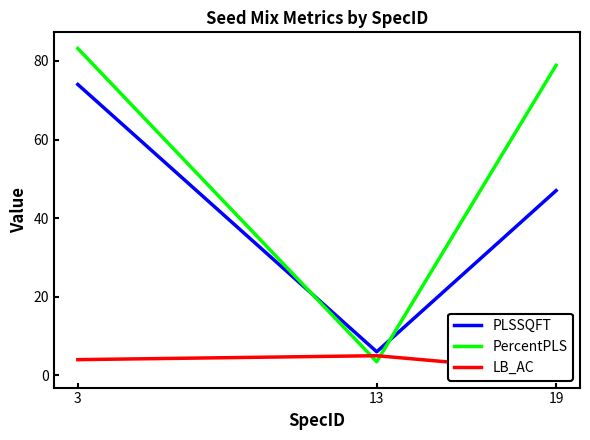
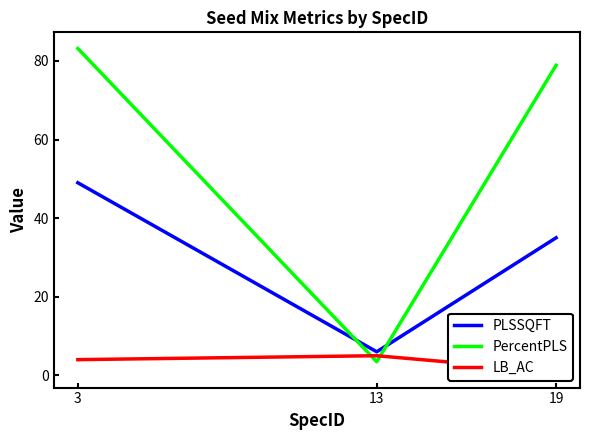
  {
    "PLSSQFT": {
-     "3": 74,
+     "3": 49,
      "13": 6,
-     "19": 47
+     "19": 35
    },
    "PercentPLS": {
      "3": 83,
      "13": 3,
      "19": 79
    },
    "LB_AC": {
      "3": 4,
      "13": 5
    }
  }
